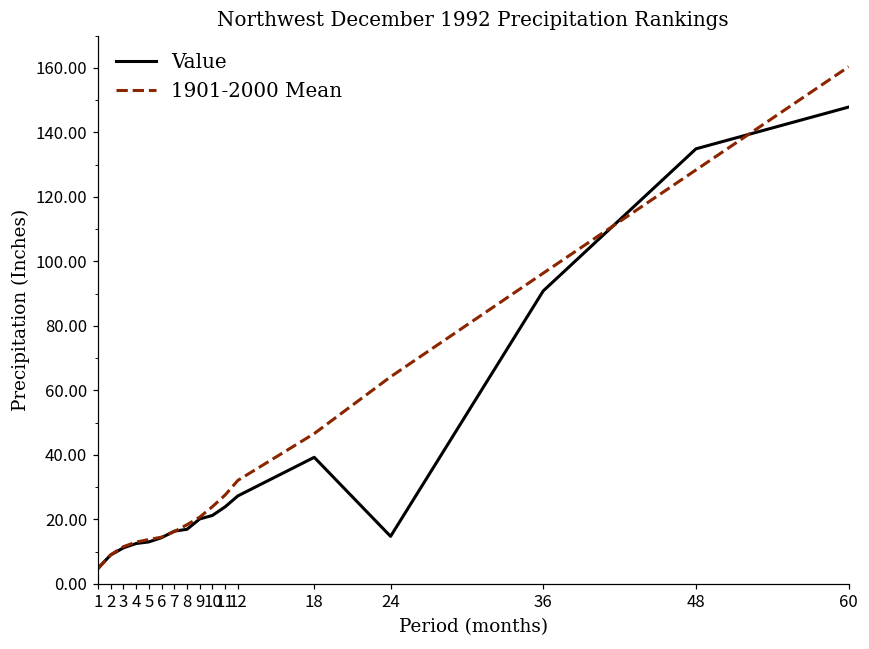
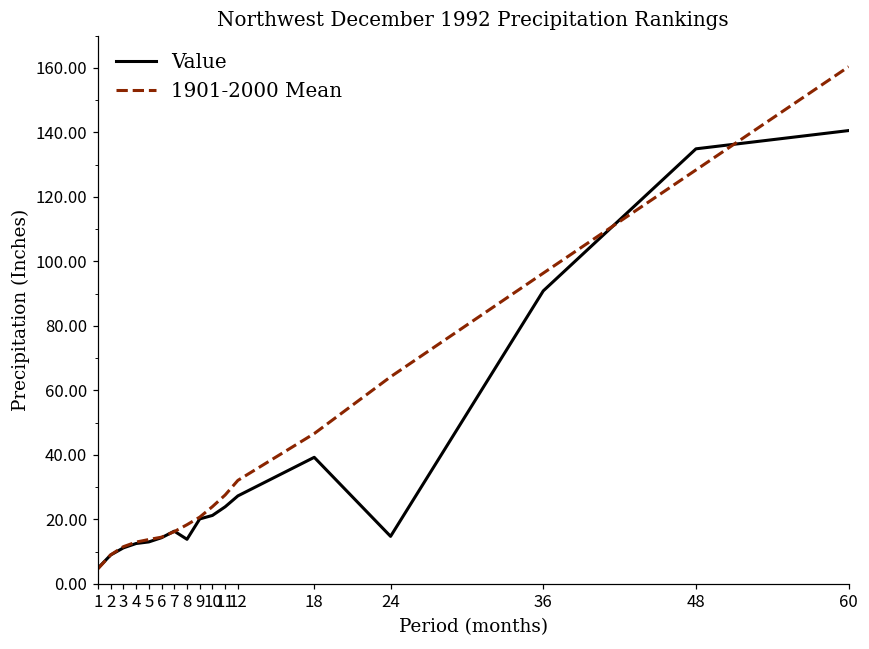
  {
    "Value": {
-     "8": 17,
+     "8": 14,
      "18": 39,
      "24": 15,
      "36": 91,
      "48": 135,
-     "60": 148
+     "60": 141
    },
    "1901-2000 Mean": {
      "8": 18,
      "18": 47,
      "24": 64,
      "36": 96,
      "48": 128,
      "60": 160
    }
  }
